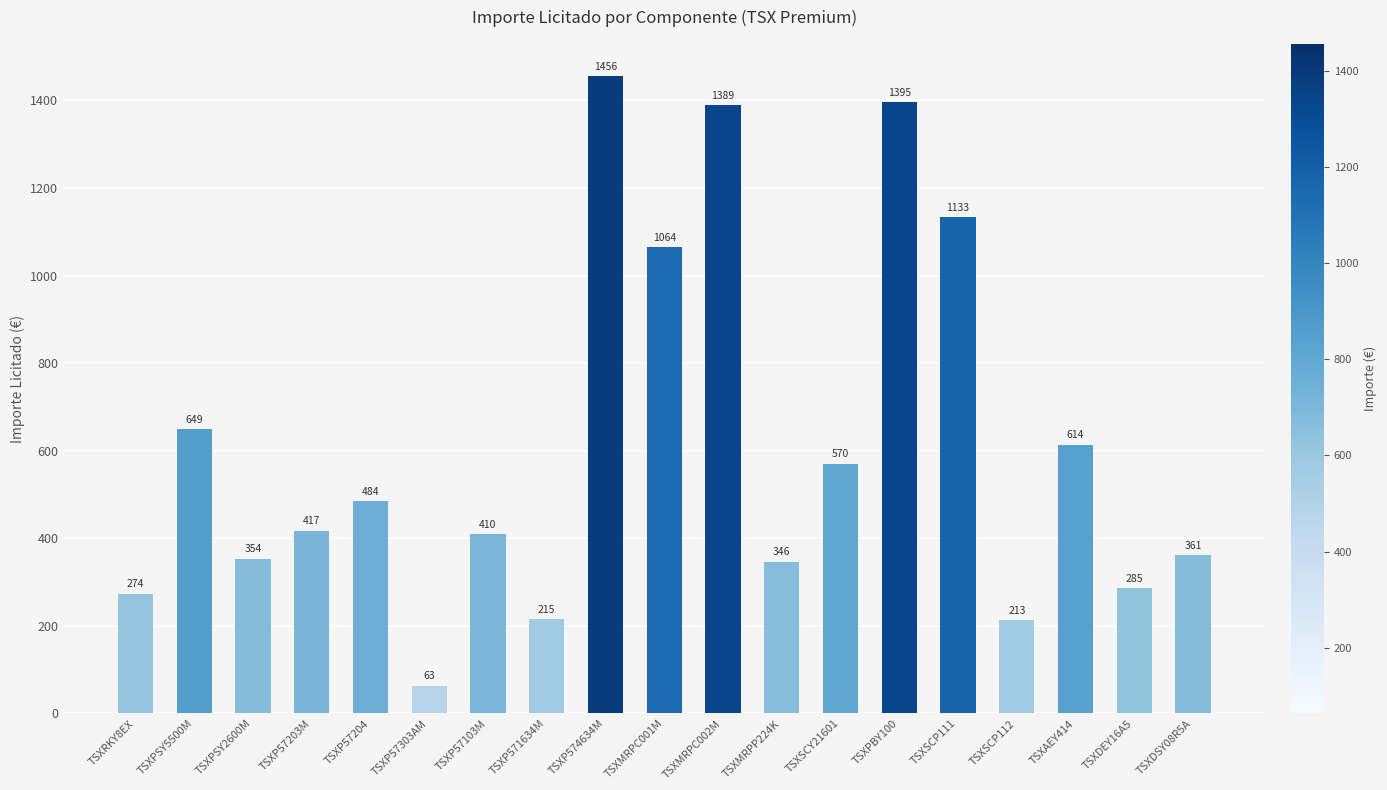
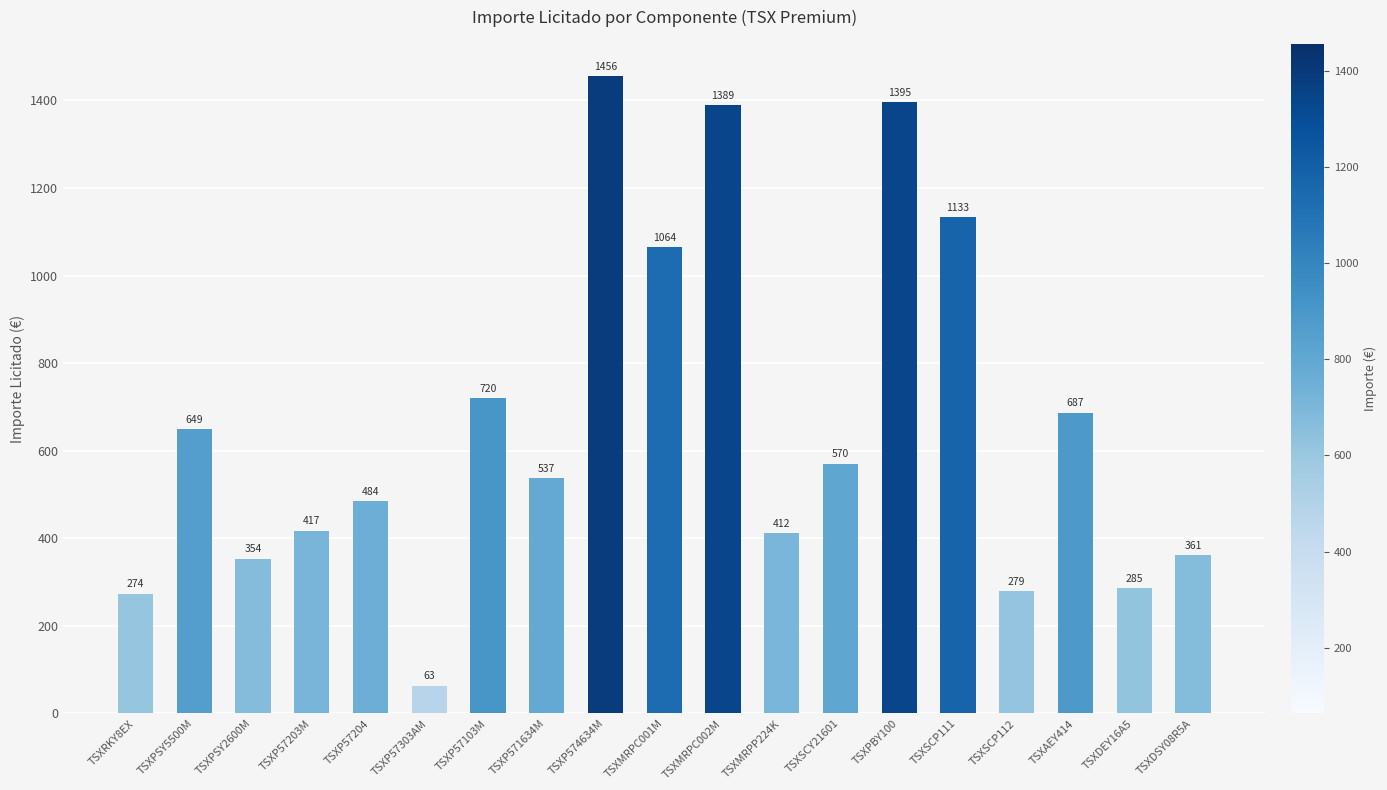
  {
    "TSXRKY8EX": 274,
    "TSXPSY5500M": 649,
    "TSXPSY2600M": 354,
    "TSXP57203M": 417,
    "TSXP57204": 484,
    "TSXP57303AM": 63,
-   "TSXP57103M": 410,
-   "TSXP571634M": 215,
+   "TSXP57103M": 720,
+   "TSXP571634M": 537,
    "TSXP574634M": 1456,
    "TSXMRPC001M": 1064,
    "TSXMRPC002M": 1389,
-   "TSXMRPP224K": 346,
+   "TSXMRPP224K": 412,
    "TSXSCY21601": 570,
    "TSXPBY100": 1395,
    "TSXSCP111": 1133,
-   "TSXSCP112": 213,
-   "TSXAEY414": 614,
+   "TSXSCP112": 279,
+   "TSXAEY414": 687,
    "TSXDEY16A5": 285,
    "TSXDSY08R5A": 361
  }
